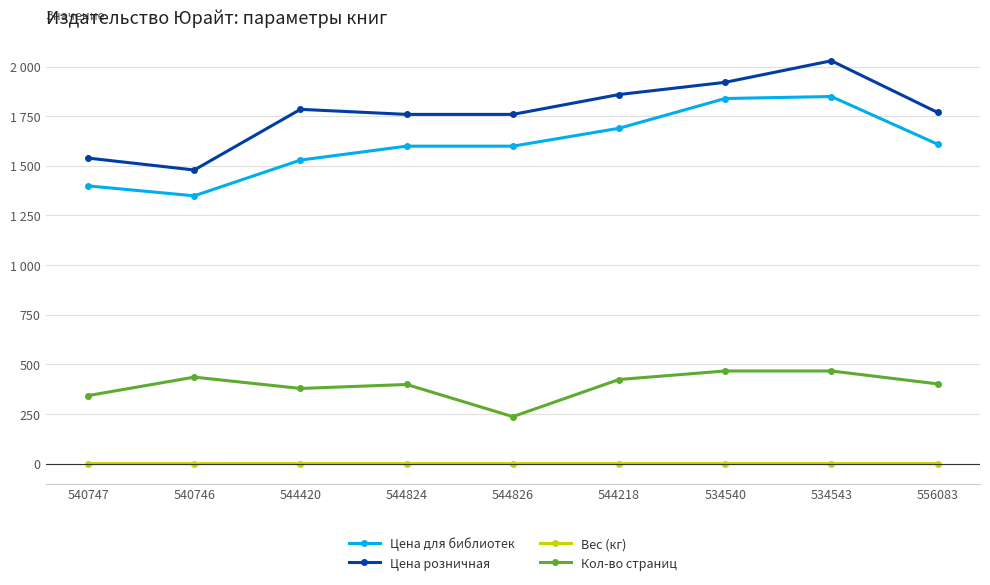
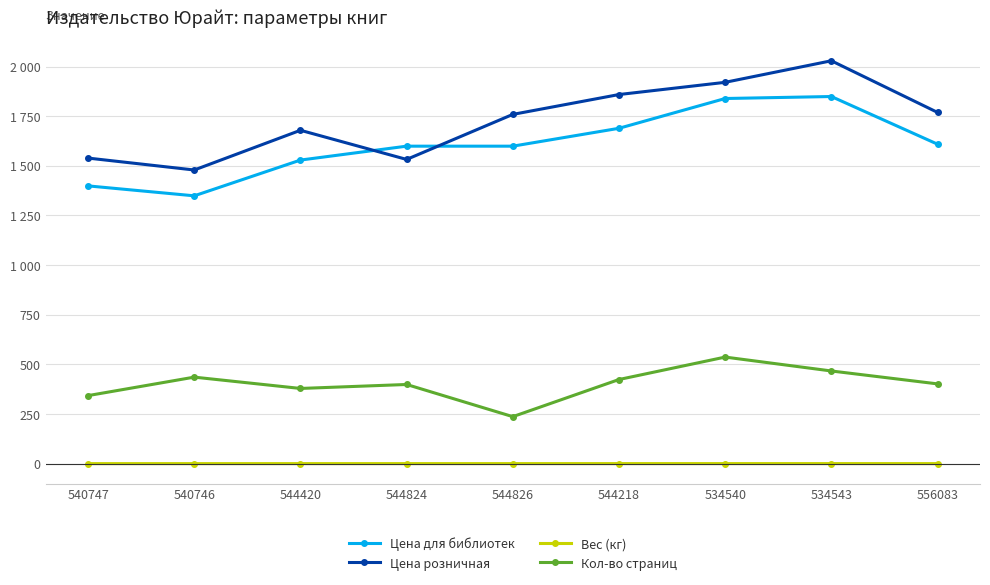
  {
    "Цена для библиотек": {
      "540747": 1400,
      "540746": 1350,
      "544420": 1530,
      "544824": 1600,
      "544826": 1600,
      "544218": 1690,
      "534540": 1840,
      "534543": 1850,
      "556083": 1610
    },
    "Цена розничная": {
      "540747": 1540,
      "540746": 1480,
-     "544420": 1780,
-     "544824": 1760,
+     "544420": 1680,
+     "544824": 1530,
      "544826": 1760,
      "544218": 1860,
      "534540": 1920,
      "534543": 2030,
      "556083": 1770
    },
    "Вес (кг)": {
      "540747": 0,
      "540746": 0,
      "544420": 0,
      "544824": 0,
      "544826": 0,
      "544218": 0,
      "534540": 0,
      "534543": 0,
      "556083": 0
    },
    "Кол-во страниц": {
      "540747": 340,
      "540746": 440,
      "544420": 380,
      "544824": 400,
      "544826": 240,
      "544218": 420,
-     "534540": 470,
+     "534540": 540,
      "534543": 470,
      "556083": 400
    }
  }
